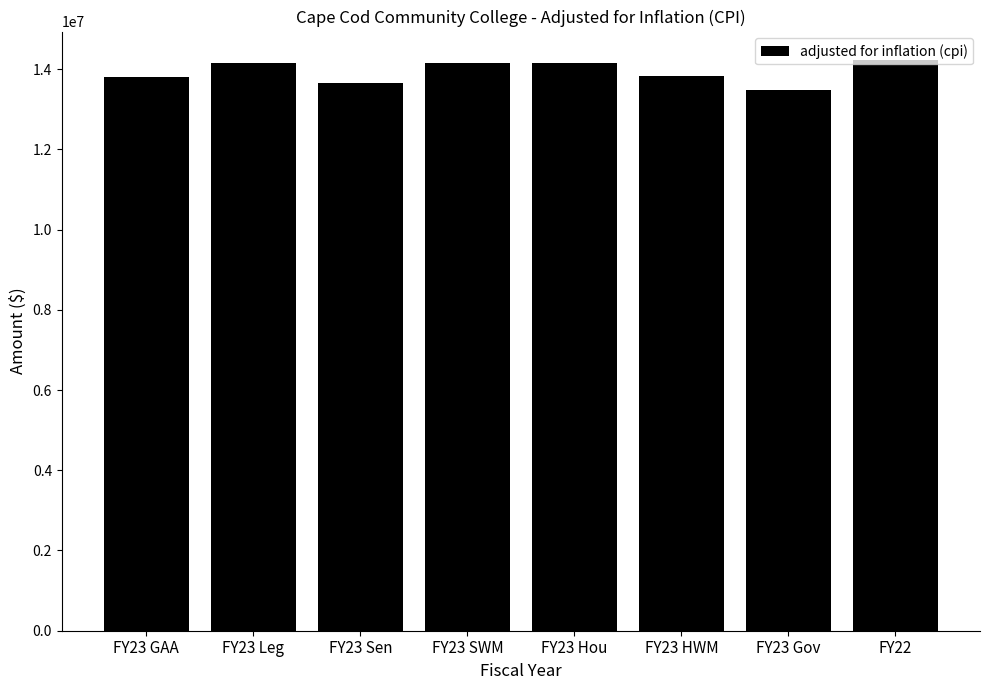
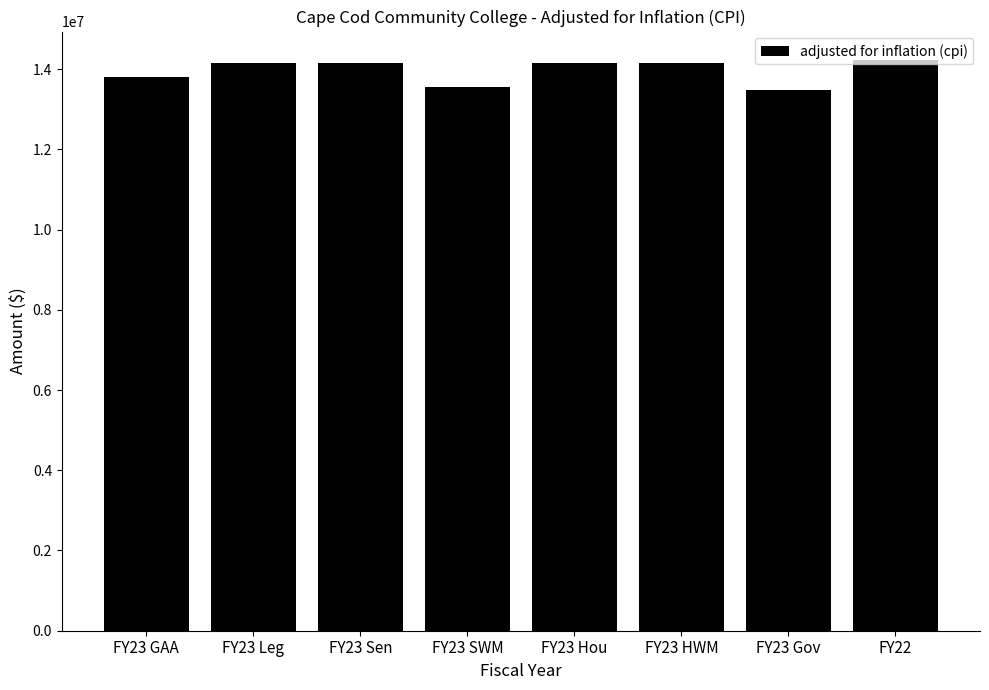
  {
    "FY23 GAA": 13800000,
    "FY23 Leg": 14100000,
-   "FY23 Sen": 13700000,
-   "FY23 SWM": 14100000,
+   "FY23 Sen": 14100000,
+   "FY23 SWM": 13600000,
    "FY23 Hou": 14100000,
-   "FY23 HWM": 13800000,
+   "FY23 HWM": 14100000,
    "FY23 Gov": 13500000
  }
